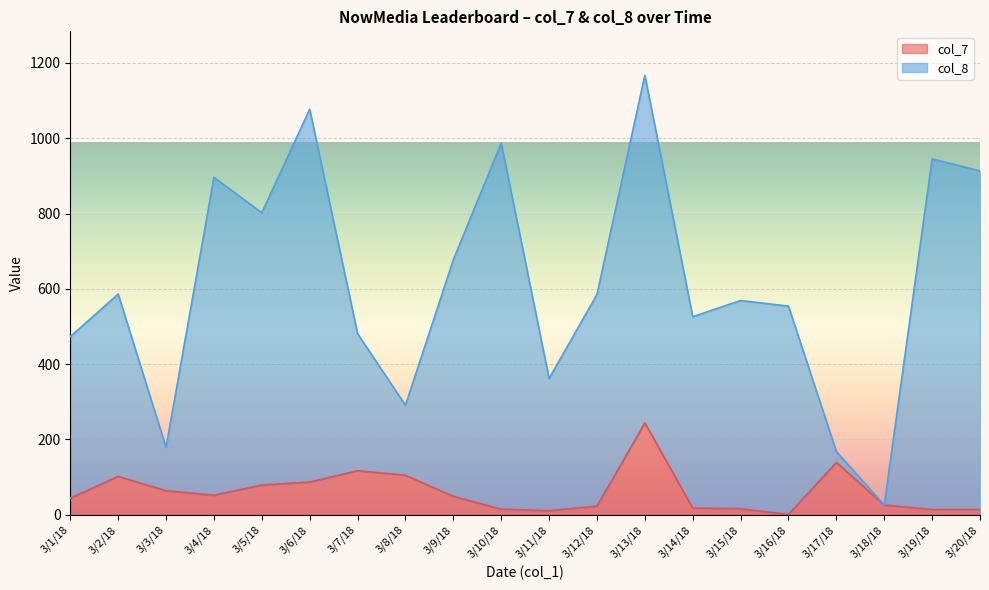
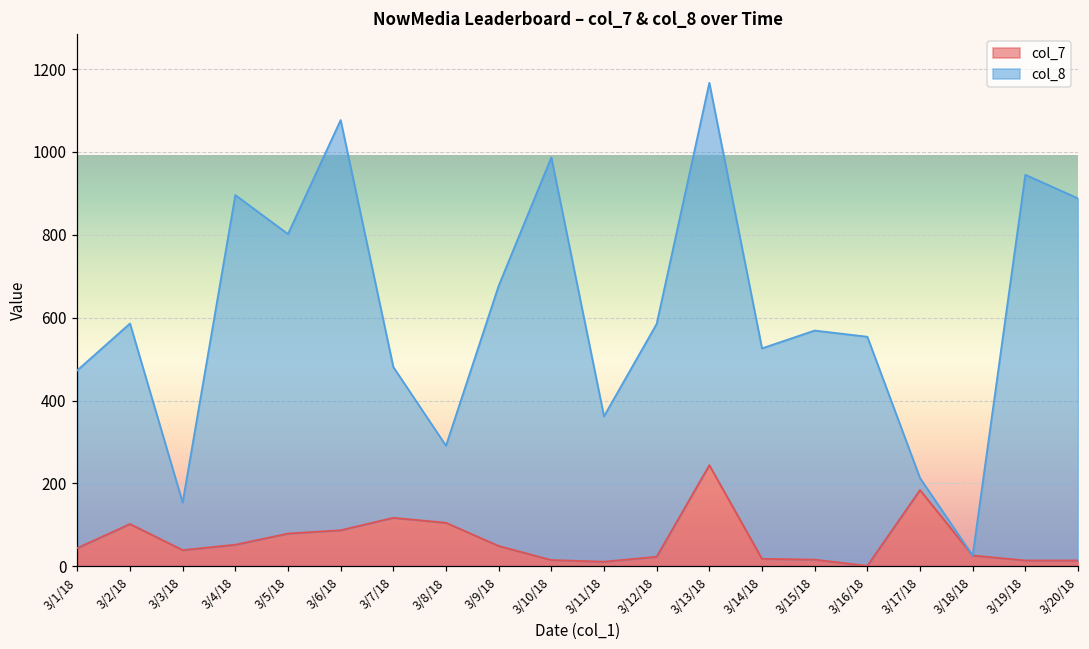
  {
    "col_7": {
      "3/1/18": 40,
      "3/2/18": 100,
-     "3/3/18": 60,
+     "3/3/18": 40,
      "3/4/18": 50,
      "3/5/18": 80,
      "3/6/18": 90,
      "3/7/18": 120,
      "3/8/18": 110,
      "3/9/18": 50,
      "3/10/18": 20,
      "3/11/18": 10,
      "3/12/18": 20,
      "3/13/18": 240,
      "3/14/18": 20,
      "3/15/18": 20,
      "3/16/18": 0,
-     "3/17/18": 140,
+     "3/17/18": 180,
      "3/19/18": 10,
      "3/20/18": 10
    },
    "col_8": {
      "3/1/18": 430,
      "3/2/18": 480,
      "3/3/18": 120,
      "3/4/18": 840,
      "3/5/18": 720,
      "3/6/18": 990,
      "3/7/18": 360,
      "3/8/18": 190,
      "3/9/18": 630,
      "3/10/18": 970,
      "3/11/18": 350,
      "3/12/18": 560,
      "3/13/18": 920,
      "3/14/18": 510,
      "3/15/18": 550,
      "3/16/18": 550,
      "3/17/18": 30,
      "3/19/18": 930,
-     "3/20/18": 900
+     "3/20/18": 870
    }
  }
